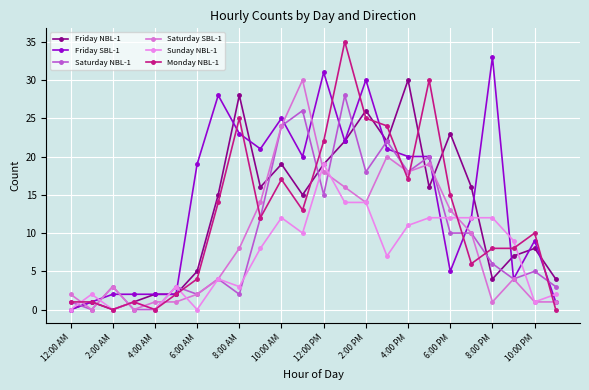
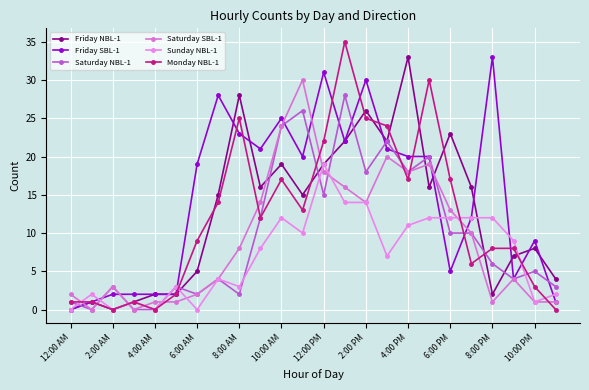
  {
    "Friday NBL-1": {
      "6:00 AM": 5,
      "8:00 AM": 28,
      "10:00 AM": 19,
      "2:00 PM": 26,
-     "4:00 PM": 30,
+     "4:00 PM": 33,
      "6:00 PM": 23,
-     "8:00 PM": 4,
+     "8:00 PM": 2,
      "10:00 PM": 8
    },
    "Friday SBL-1": {
      "2:00 AM": 2,
      "6:00 AM": 19,
      "8:00 AM": 23,
      "10:00 AM": 25,
      "12:00 PM": 31,
      "2:00 PM": 30,
      "4:00 PM": 20,
      "6:00 PM": 5,
      "8:00 PM": 33,
      "10:00 PM": 9
    },
    "Monday NBL-1": {
-     "6:00 AM": 4,
+     "6:00 AM": 9,
      "8:00 AM": 25,
      "10:00 AM": 17,
      "12:00 PM": 22,
      "2:00 PM": 25,
      "4:00 PM": 17,
-     "6:00 PM": 15,
+     "6:00 PM": 17,
      "8:00 PM": 8,
-     "10:00 PM": 10
+     "10:00 PM": 3
    }
  }
